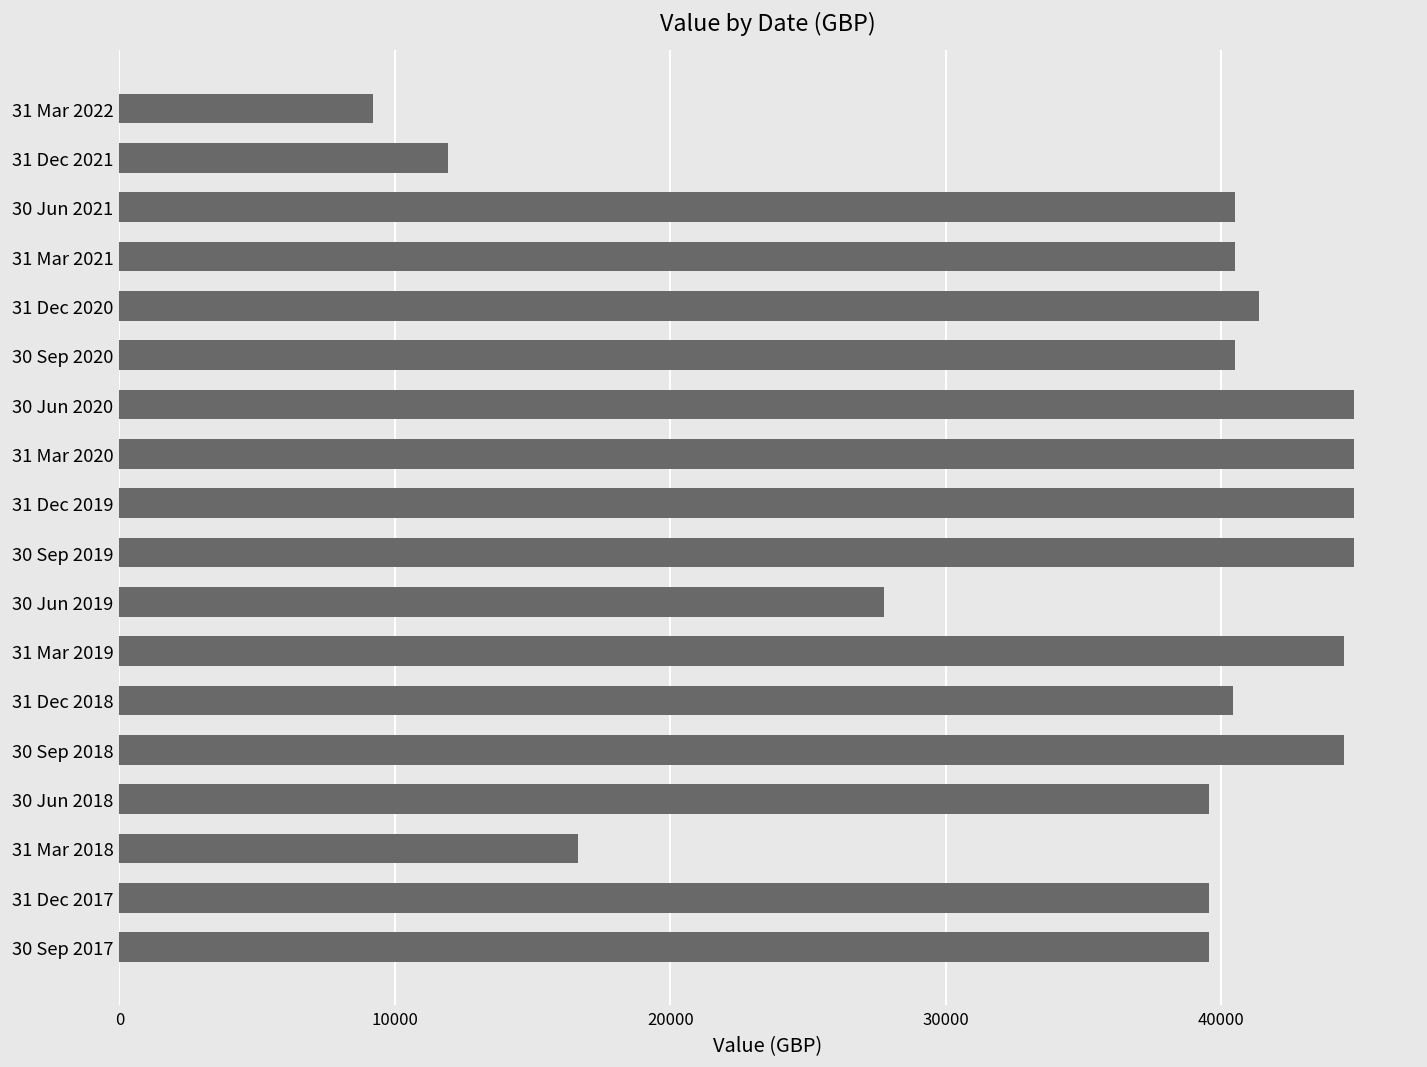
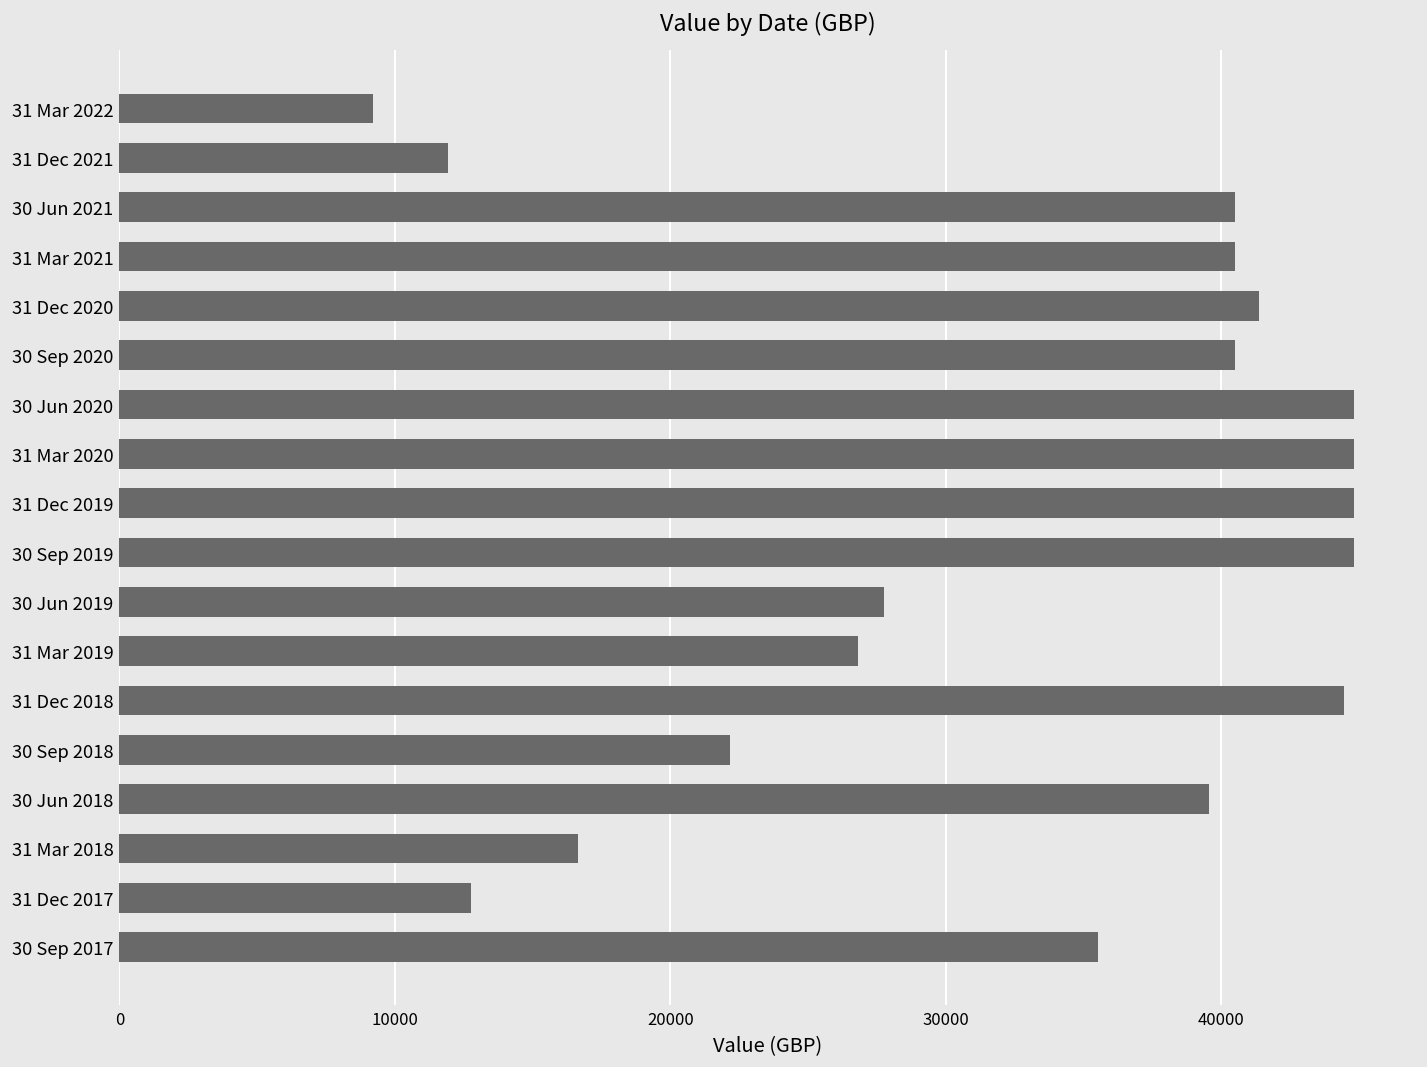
  {
    "31 Mar 2022": 9200,
    "31 Dec 2021": 11900,
    "30 Jun 2021": 40500,
    "31 Mar 2021": 40500,
    "31 Dec 2020": 41400,
    "30 Sep 2020": 40500,
    "30 Jun 2020": 44800,
    "31 Mar 2020": 44800,
    "31 Dec 2019": 44800,
    "30 Sep 2019": 44800,
    "30 Jun 2019": 27800,
-   "31 Mar 2019": 44500,
-   "31 Dec 2018": 40400,
-   "30 Sep 2018": 44500,
+   "31 Mar 2019": 26800,
+   "31 Dec 2018": 44500,
+   "30 Sep 2018": 22200,
    "30 Jun 2018": 39500,
    "31 Mar 2018": 16600,
-   "31 Dec 2017": 39500,
-   "30 Sep 2017": 39500
+   "31 Dec 2017": 12800,
+   "30 Sep 2017": 35500
  }
